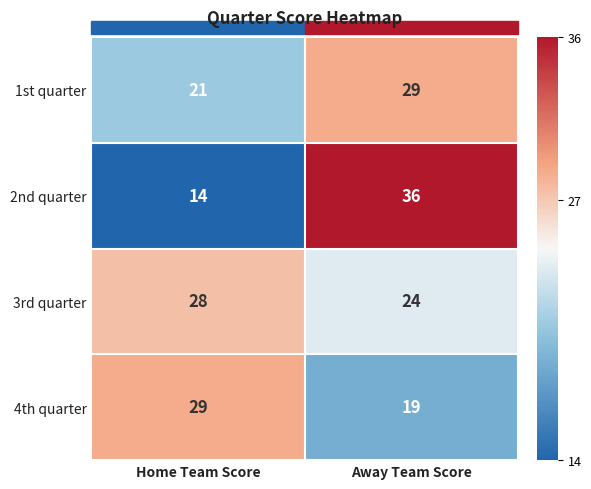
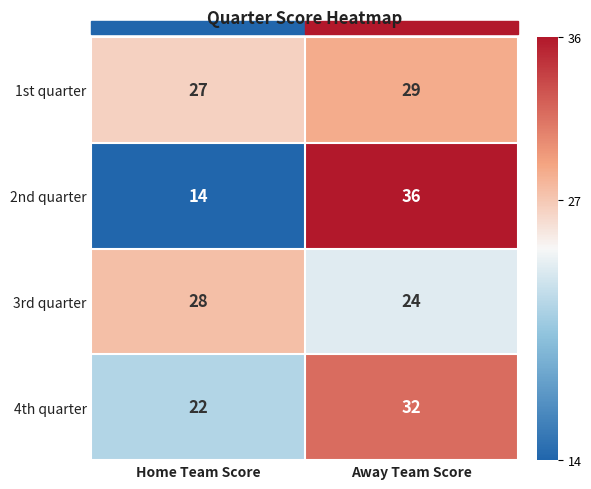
  {
    "1st quarter": {
-     "Home Team Score": 21,
+     "Home Team Score": 27,
      "Away Team Score": 29
    },
    "2nd quarter": {
      "Home Team Score": 14,
      "Away Team Score": 36
    },
    "3rd quarter": {
      "Home Team Score": 28,
      "Away Team Score": 24
    },
    "4th quarter": {
-     "Home Team Score": 29,
-     "Away Team Score": 19
+     "Home Team Score": 22,
+     "Away Team Score": 32
    }
  }
